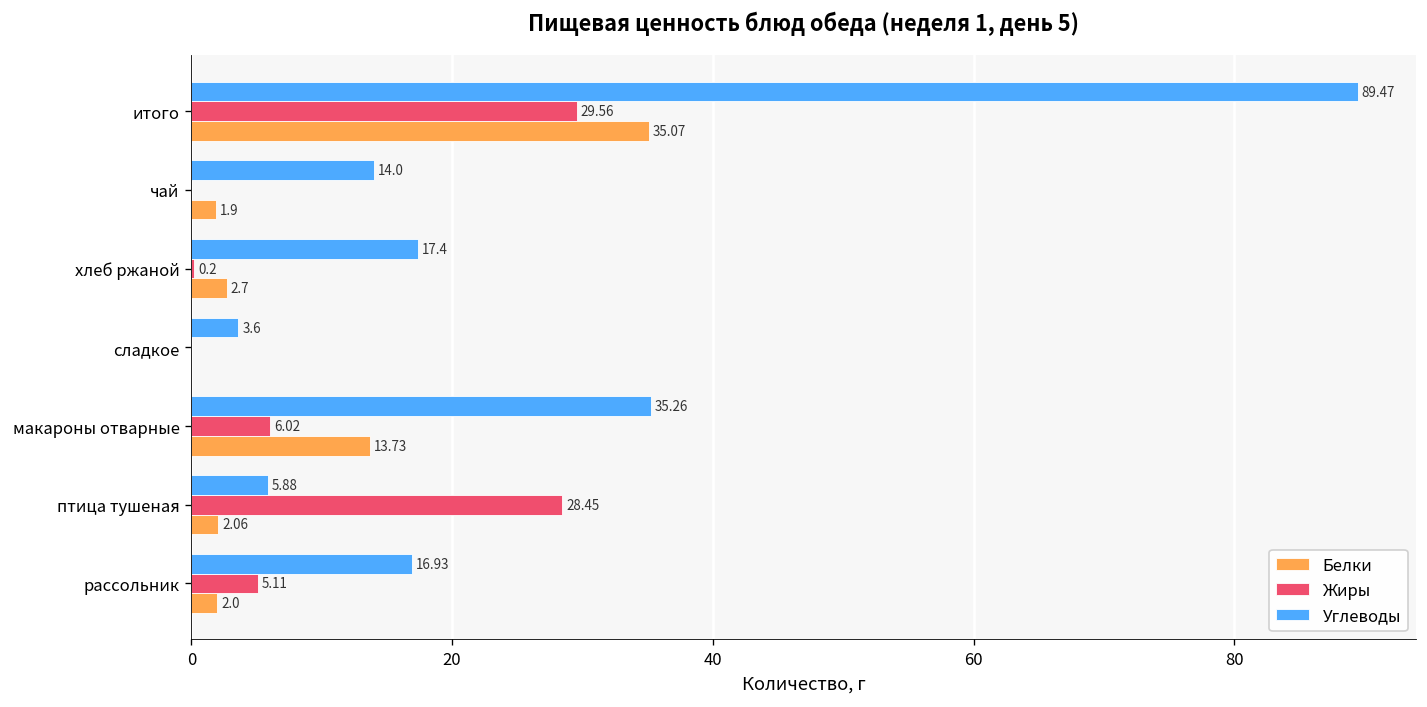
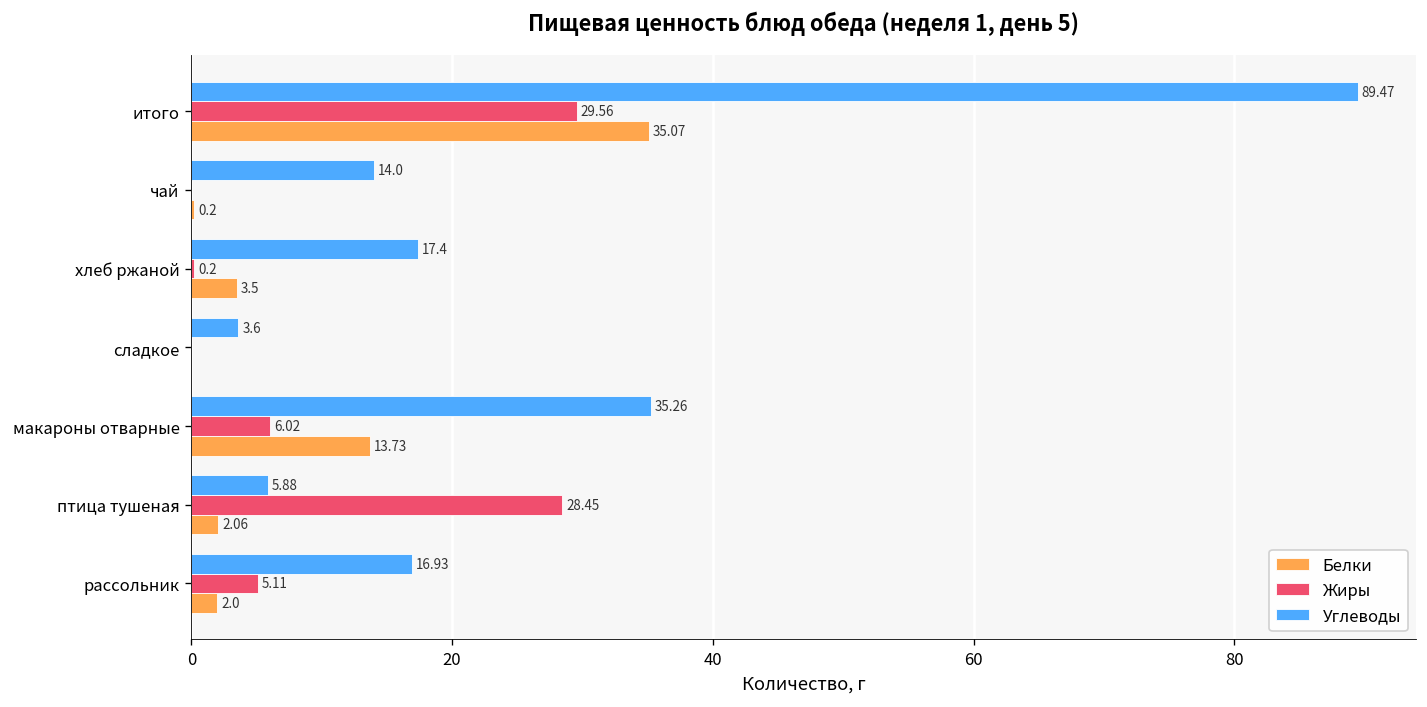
  {
    "Белки": {
      "итого": 35.07,
-     "чай": 1.9,
-     "хлеб ржаной": 2.7,
+     "чай": 0.2,
+     "хлеб ржаной": 3.5,
      "макароны отварные": 13.73,
      "птица тушеная": 2.06,
      "рассольник": 2.0
    },
    "Жиры": {
      "итого": 29.56,
      "хлеб ржаной": 0.2,
      "макароны отварные": 6.02,
      "птица тушеная": 28.45,
      "рассольник": 5.11
    },
    "Углеводы": {
      "итого": 89.47,
      "чай": 14.0,
      "хлеб ржаной": 17.4,
      "сладкое": 3.6,
      "макароны отварные": 35.26,
      "птица тушеная": 5.88,
      "рассольник": 16.93
    }
  }
